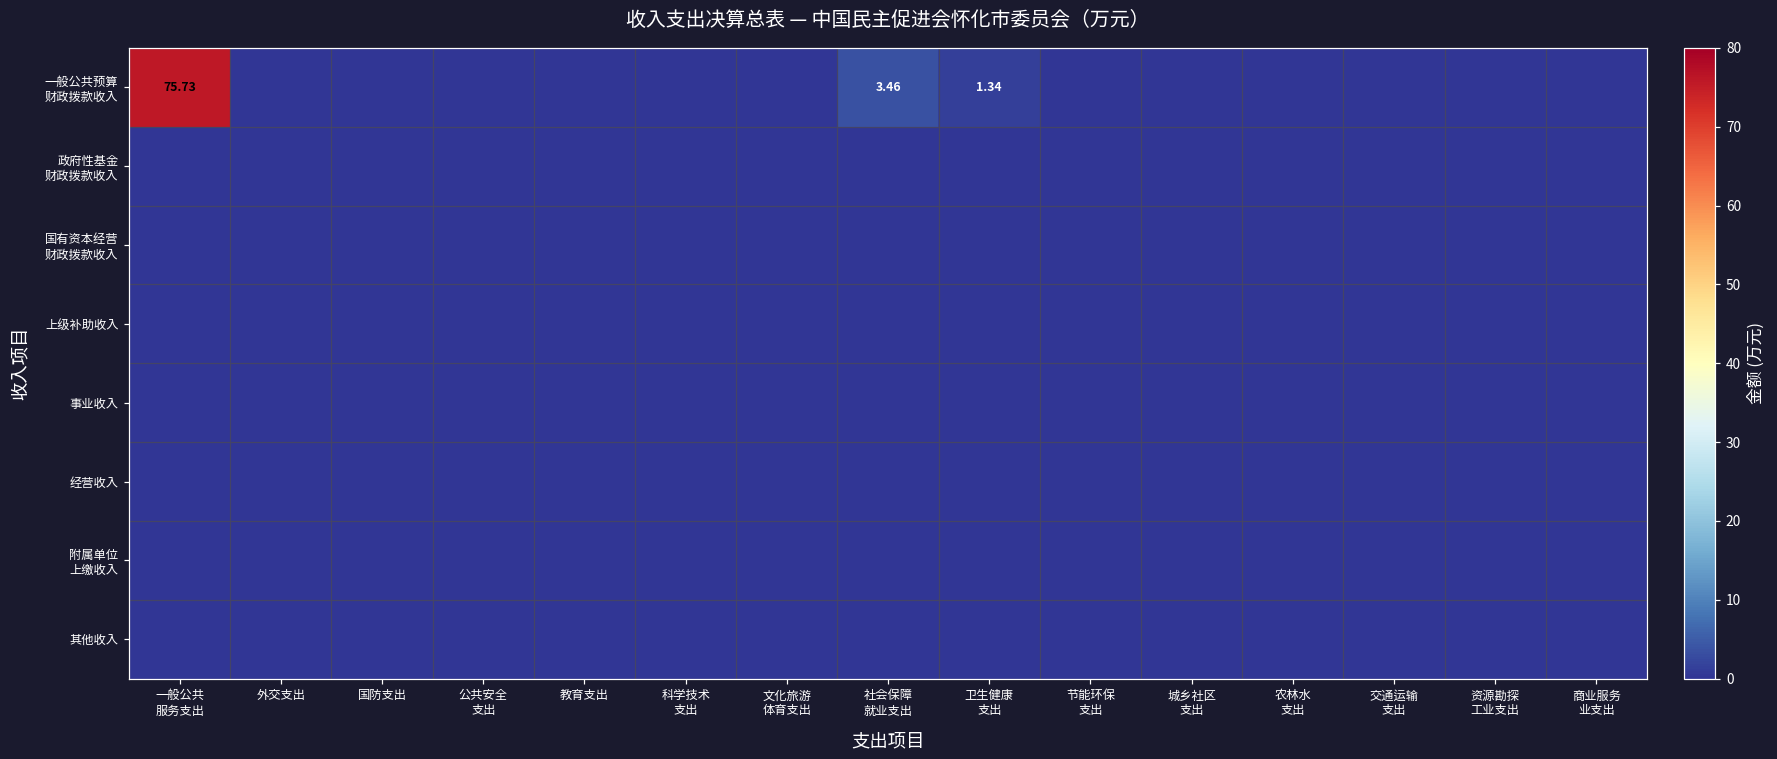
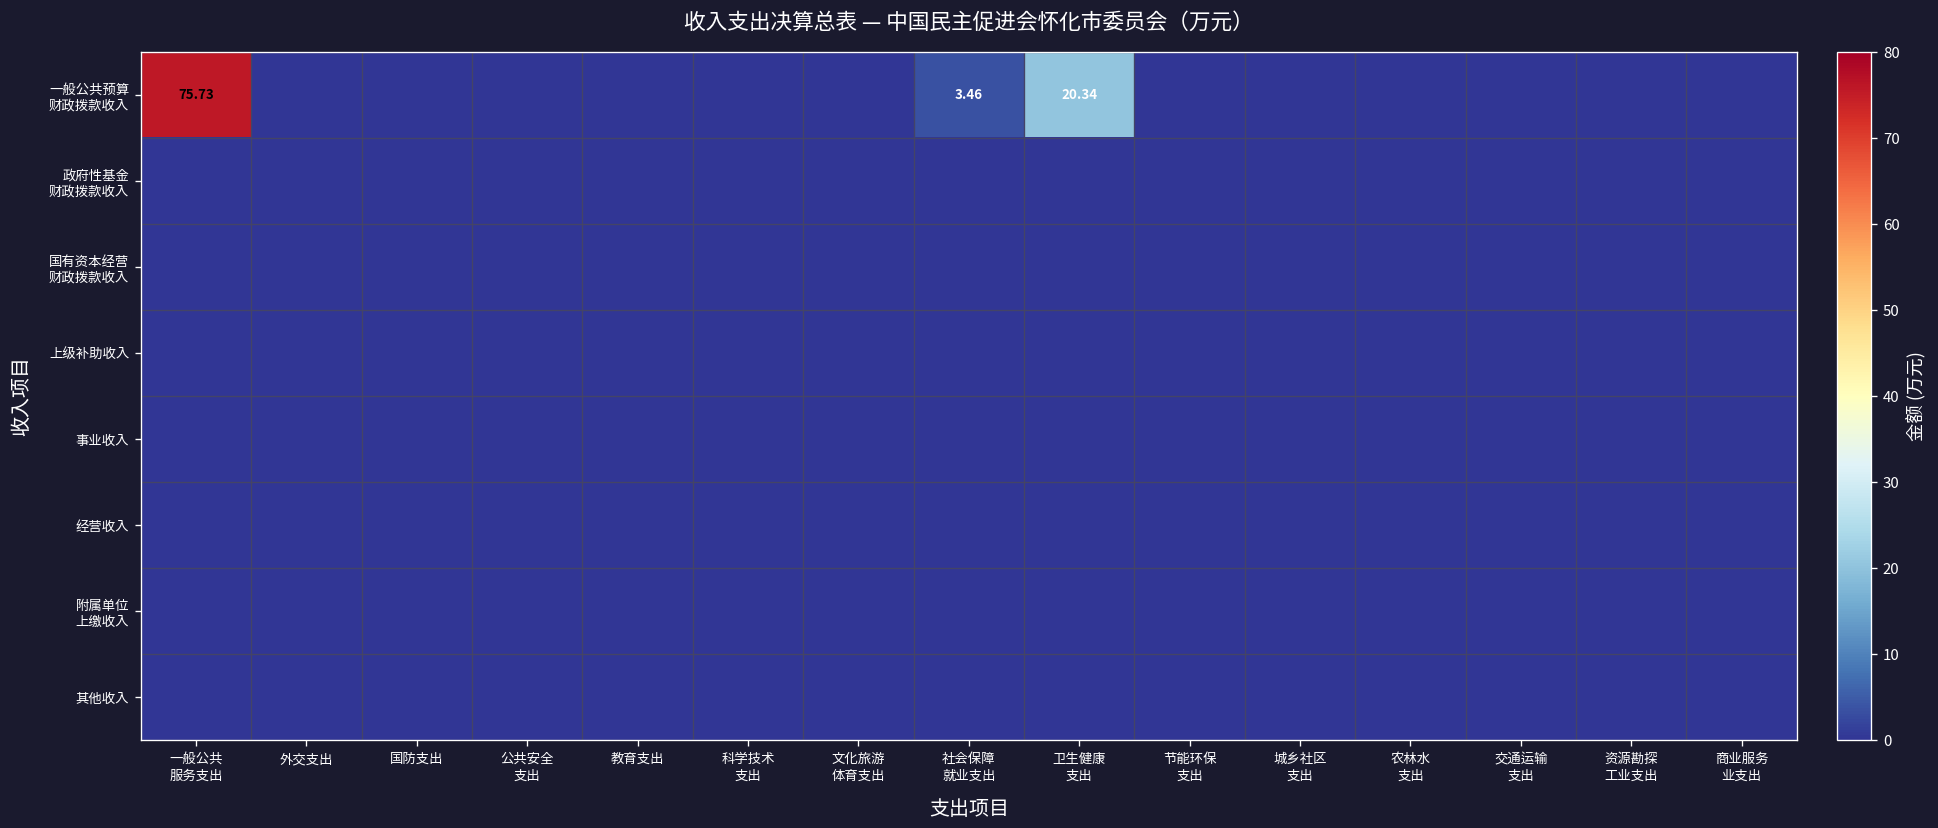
  {
    "一般公共预算 财政拨款收入": {
      "一般公共 服务支出": 75.73,
      "社会保障 就业支出": 3.46,
-     "卫生健康 支出": 1.34
+     "卫生健康 支出": 20.34
    }
  }
